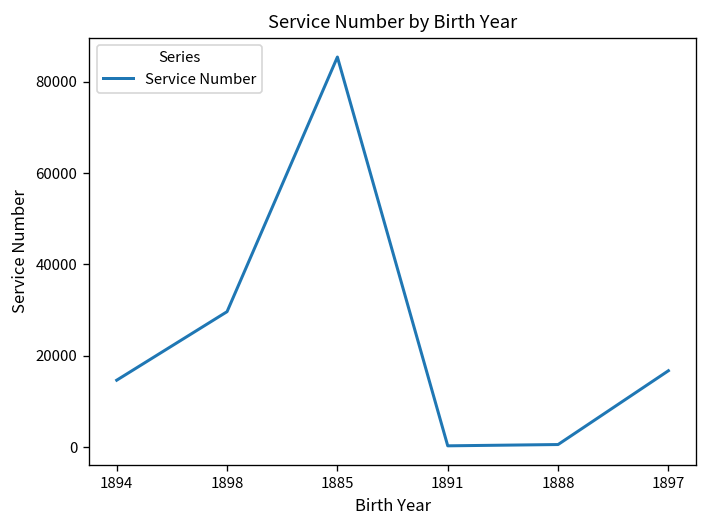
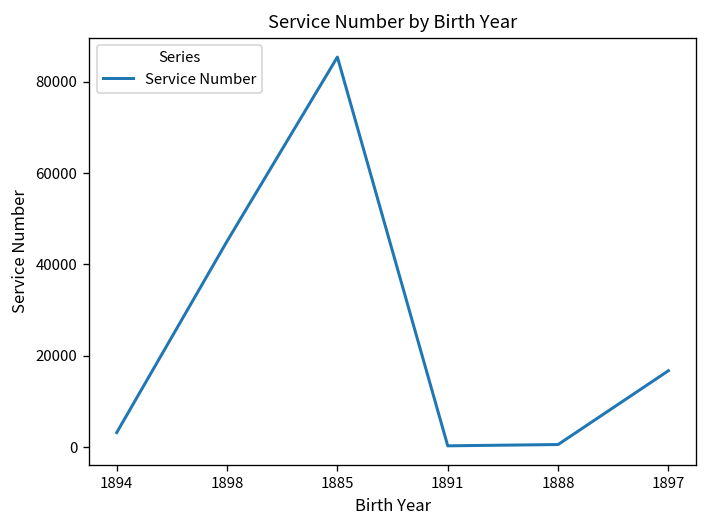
  {
-   "1894": 15000,
-   "1898": 30000,
+   "1894": 3000,
+   "1898": 45000,
    "1885": 85000,
    "1891": 0,
    "1888": 1000,
    "1897": 17000
  }
